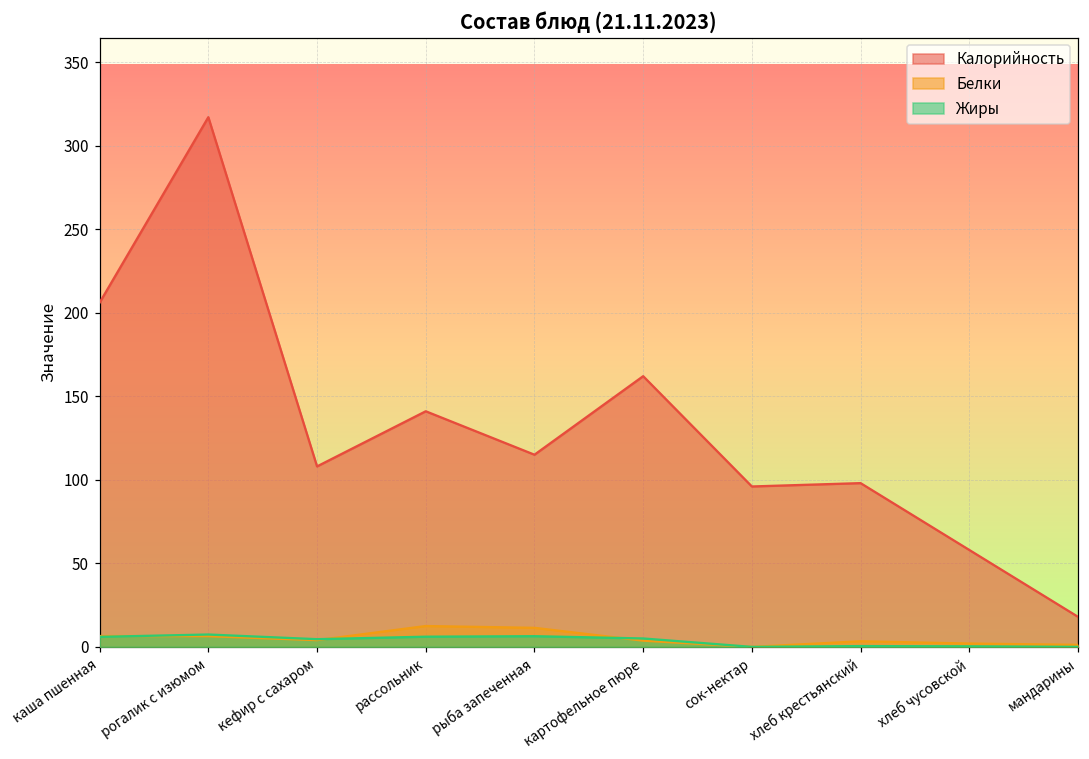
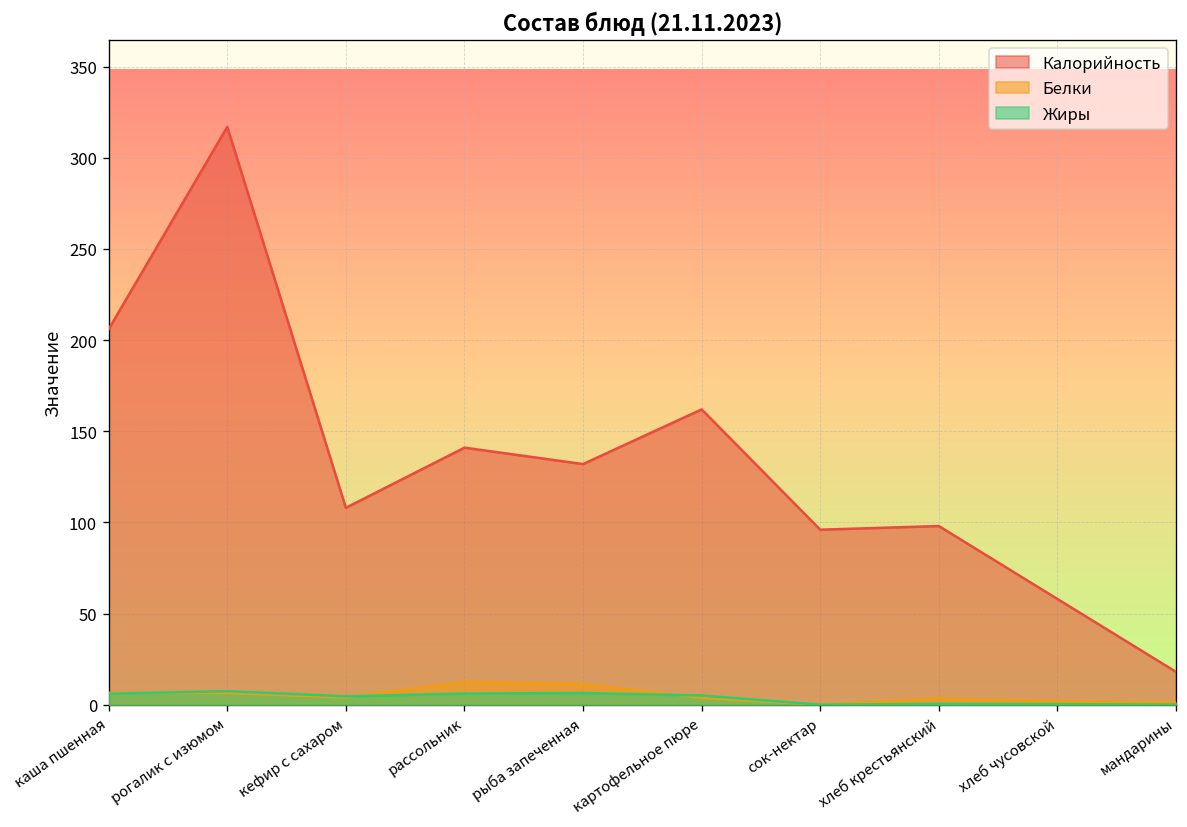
  {
    "Калорийность": {
      "каша пшенная": 206,
      "рогалик с изюмом": 317,
      "кефир с сахаром": 108,
      "рассольник": 141,
-     "рыба запеченная": 115,
+     "рыба запеченная": 132,
      "картофельное пюре": 162,
      "сок-нектар": 96,
      "хлеб крестьянский": 98,
      "хлеб чусовской": 58,
      "мандарины": 18
    },
    "Белки": {
      "рассольник": 12,
      "рыба запеченная": 11,
      "хлеб крестьянский": 3,
      "хлеб чусовской": 2
    },
    "Жиры": {
      "рассольник": 6,
      "рыба запеченная": 6,
      "хлеб крестьянский": 0,
      "хлеб чусовской": 0
    }
  }
